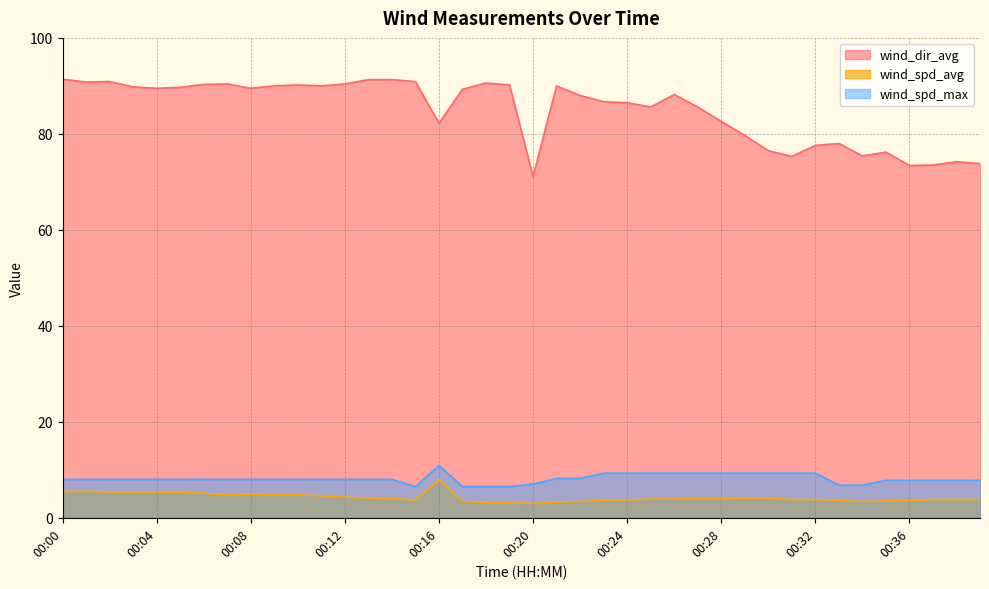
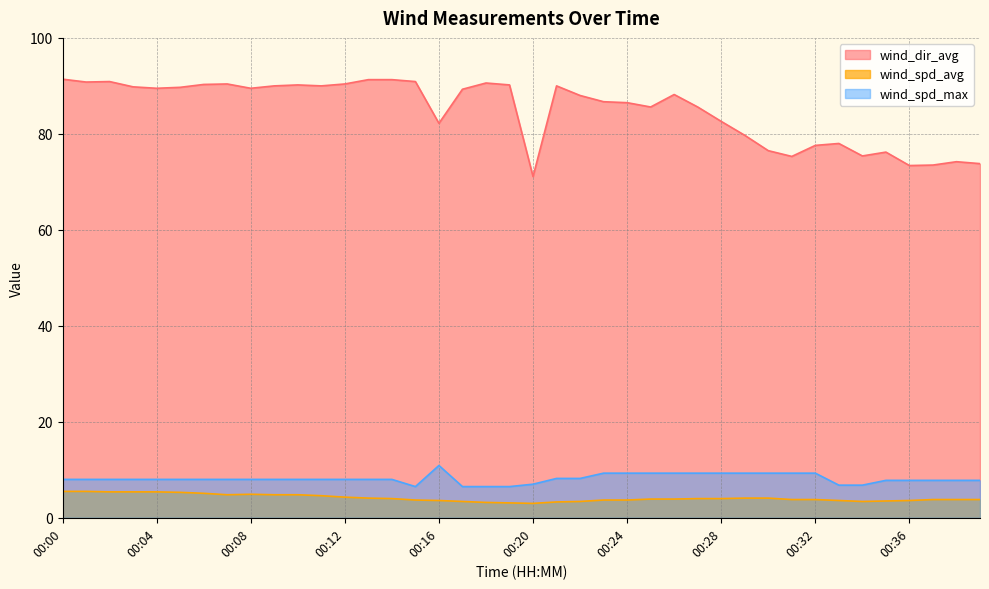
  {
    "wind_dir_avg": {
      "00:00": 91,
      "00:04": 90,
      "00:08": 90,
      "00:12": 90,
      "00:16": 82,
      "00:20": 71,
      "00:24": 87,
      "00:28": 83,
      "00:32": 78,
      "00:36": 73
    },
    "wind_spd_avg": {
      "00:00": 6,
      "00:04": 5,
      "00:08": 5,
      "00:12": 4,
-     "00:16": 8,
+     "00:16": 4,
      "00:20": 3,
      "00:24": 4,
      "00:28": 4,
      "00:32": 4,
      "00:36": 4
    },
    "wind_spd_max": {
      "00:00": 8,
      "00:04": 8,
      "00:08": 8,
      "00:12": 8,
      "00:16": 11,
      "00:20": 7,
      "00:24": 9,
      "00:28": 9,
      "00:32": 9,
      "00:36": 8
    }
  }
